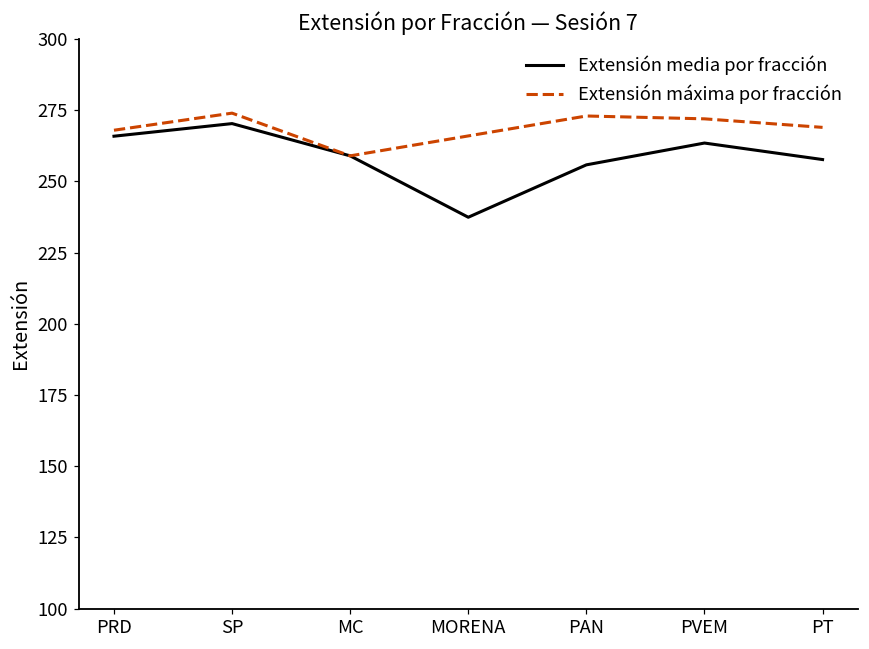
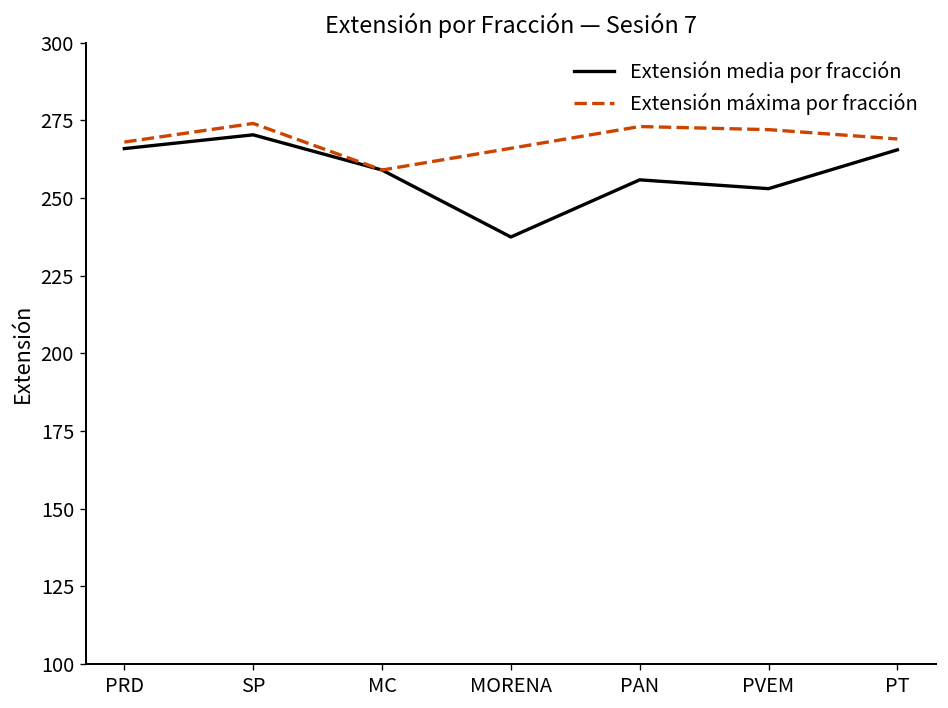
  {
    "Extensión media por fracción": {
      "PRD": 266,
      "SP": 270,
      "MORENA": 237,
      "PAN": 256,
-     "PVEM": 264,
-     "PT": 258
+     "PVEM": 253,
+     "PT": 266
    },
    "Extensión máxima por fracción": {
      "PRD": 268,
      "SP": 274,
      "MORENA": 266,
      "PAN": 273,
      "PVEM": 272,
      "PT": 269
    }
  }
